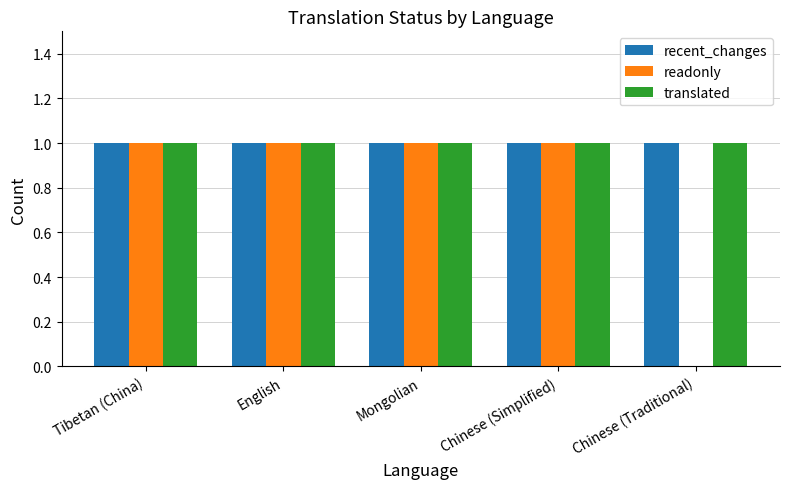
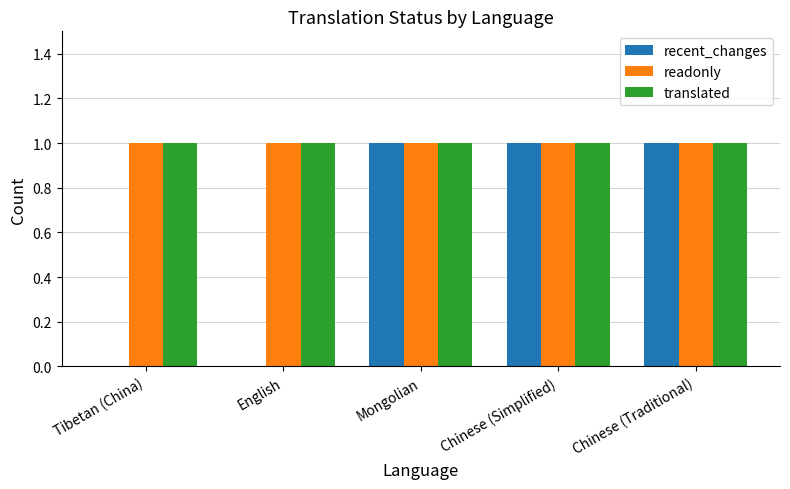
  {
    "recent_changes": {
-     "Tibetan (China)": 1,
-     "English": 1,
+     "Tibetan (China)": 0,
+     "English": 0,
      "Mongolian": 1,
      "Chinese (Simplified)": 1,
      "Chinese (Traditional)": 1
    },
    "readonly": {
      "Tibetan (China)": 1,
      "English": 1,
      "Mongolian": 1,
      "Chinese (Simplified)": 1,
-     "Chinese (Traditional)": 0
+     "Chinese (Traditional)": 1
    },
    "translated": {
      "Tibetan (China)": 1,
      "English": 1,
      "Mongolian": 1,
      "Chinese (Simplified)": 1,
      "Chinese (Traditional)": 1
    }
  }
